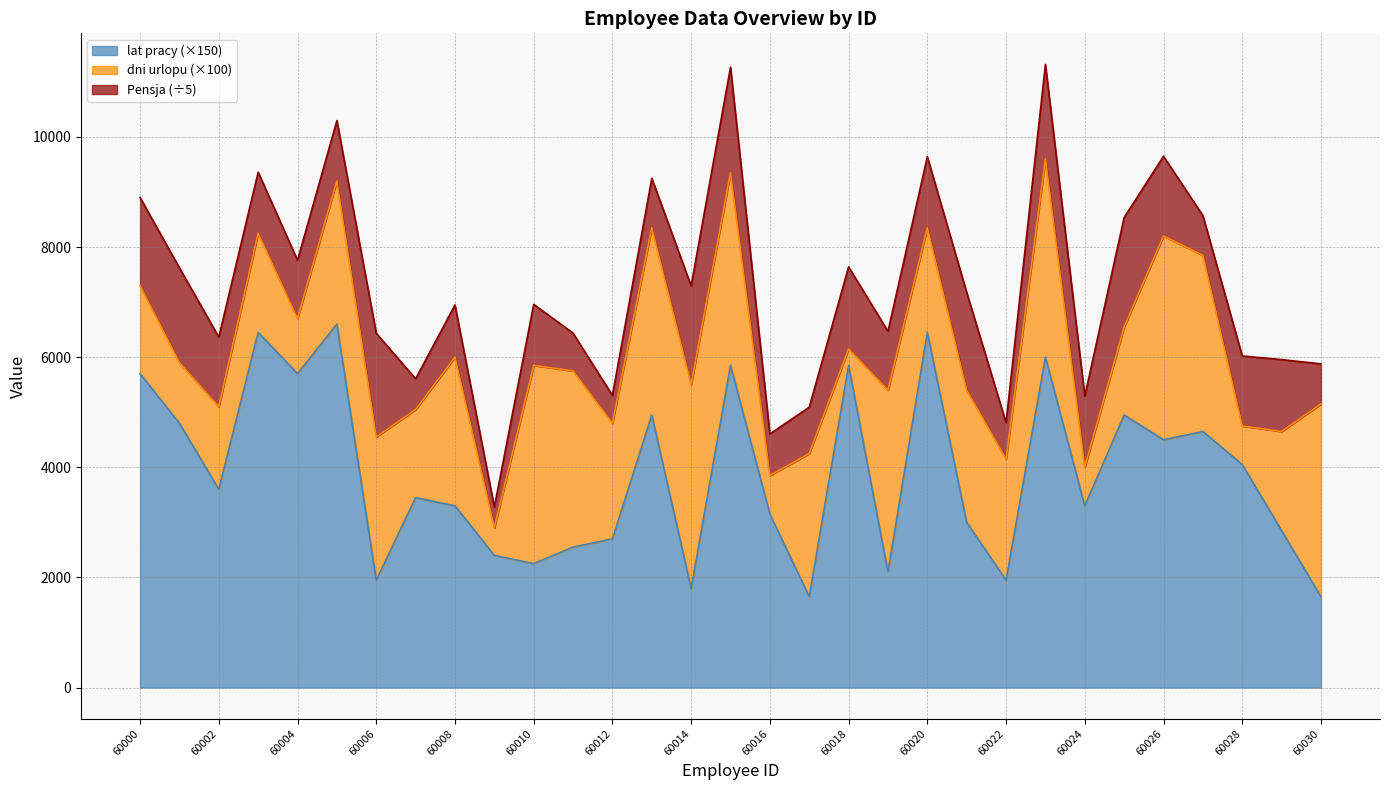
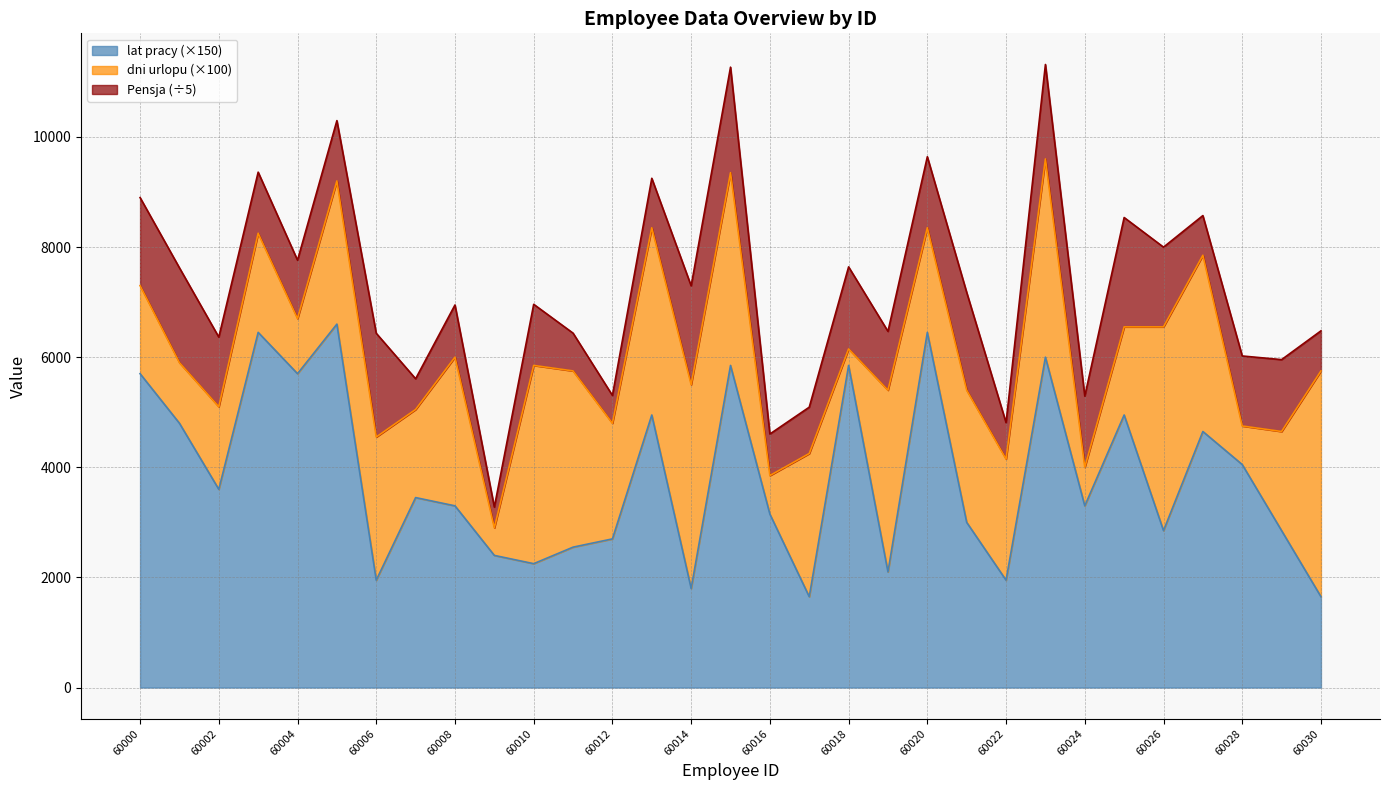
  {
    "lat pracy (×150)": {
      "60000": 5700,
      "60002": 3600,
      "60004": 5700,
      "60006": 2000,
      "60008": 3300,
      "60010": 2300,
      "60012": 2700,
      "60014": 1800,
      "60016": 3200,
      "60018": 5900,
      "60020": 6500,
      "60022": 2000,
      "60024": 3300,
-     "60026": 4500,
+     "60026": 2900,
      "60028": 4100,
      "60030": 1700
    },
    "dni urlopu (×100)": {
      "60000": 1600,
      "60002": 1500,
      "60004": 1000,
      "60006": 2600,
      "60008": 2700,
      "60010": 3600,
      "60012": 2100,
      "60014": 3700,
      "60016": 700,
      "60018": 300,
      "60020": 1900,
      "60022": 2200,
      "60024": 700,
      "60026": 3700,
      "60028": 700,
-     "60030": 3500
+     "60030": 4100
    },
    "Pensja (÷5)": {
      "60000": 1600,
      "60002": 1300,
      "60004": 1100,
      "60006": 1900,
      "60008": 900,
      "60010": 1100,
      "60012": 500,
      "60014": 1800,
      "60016": 800,
      "60018": 1500,
      "60020": 1300,
      "60022": 700,
      "60024": 1300,
      "60026": 1400,
      "60028": 1300,
      "60030": 700
    }
  }
